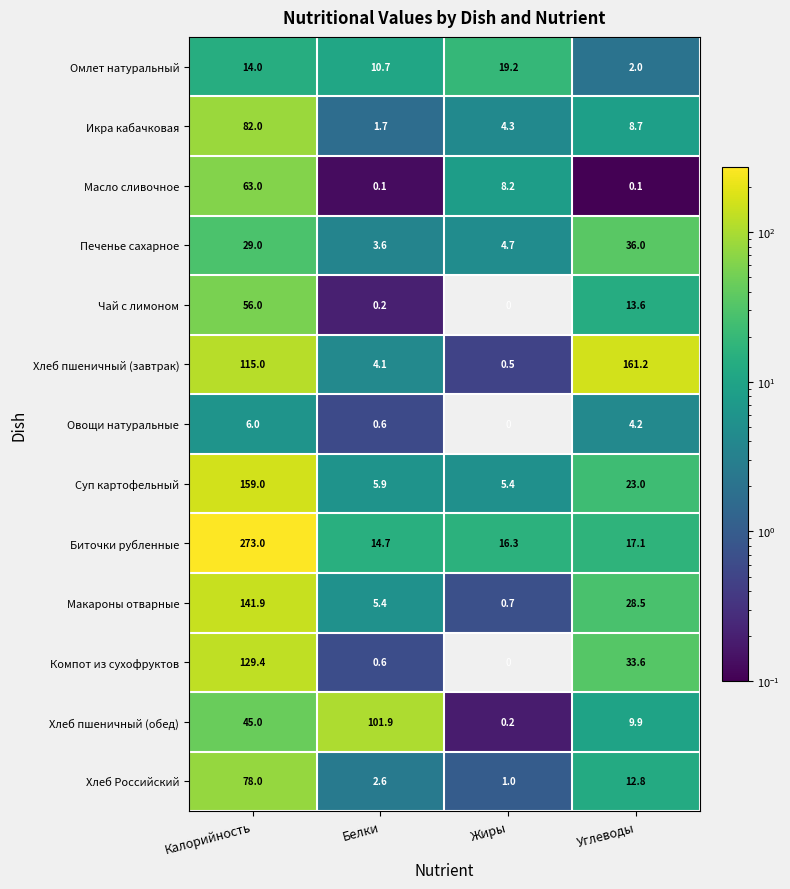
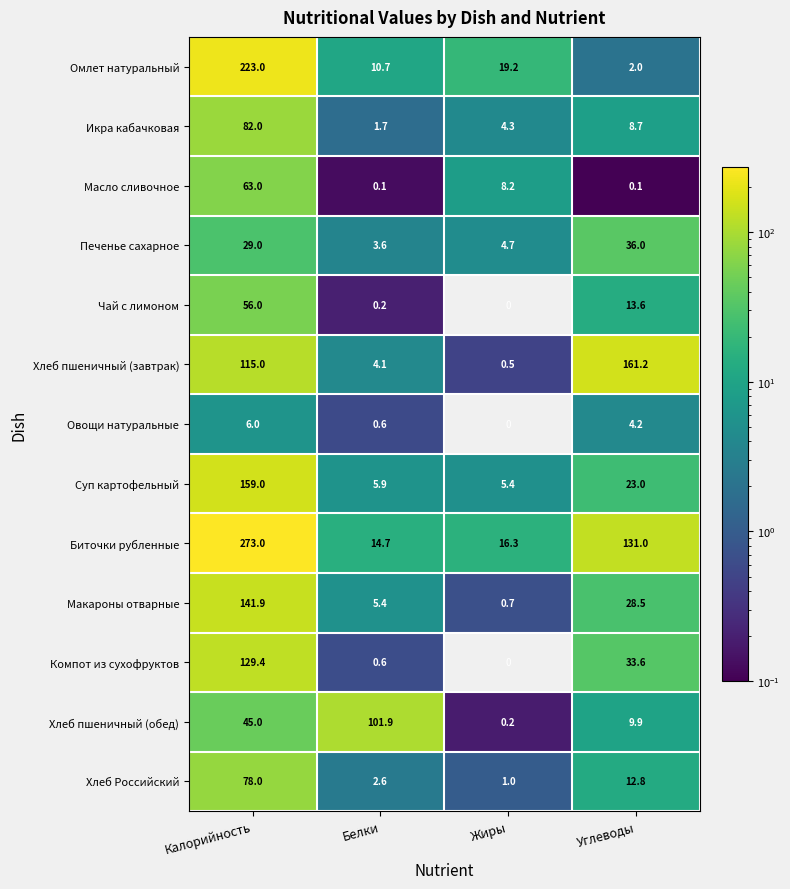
  {
    "Омлет натуральный": {
-     "Калорийность": 14.0,
+     "Калорийность": 223.0,
      "Белки": 10.7,
      "Жиры": 19.2,
      "Углеводы": 2.0
    },
    "Икра кабачковая": {
      "Калорийность": 82.0,
      "Белки": 1.7,
      "Жиры": 4.3,
      "Углеводы": 8.7
    },
    "Масло сливочное": {
      "Калорийность": 63.0,
      "Белки": 0.1,
      "Жиры": 8.2,
      "Углеводы": 0.1
    },
    "Печенье сахарное": {
      "Калорийность": 29.0,
      "Белки": 3.6,
      "Жиры": 4.7,
      "Углеводы": 36.0
    },
    "Чай с лимоном": {
      "Калорийность": 56.0,
      "Белки": 0.2,
      "Углеводы": 13.6
    },
    "Хлеб пшеничный (завтрак)": {
      "Калорийность": 115.0,
      "Белки": 4.1,
      "Жиры": 0.5,
      "Углеводы": 161.2
    },
    "Овощи натуральные": {
      "Калорийность": 6.0,
      "Белки": 0.6,
      "Углеводы": 4.2
    },
    "Суп картофельный": {
      "Калорийность": 159.0,
      "Белки": 5.9,
      "Жиры": 5.4,
      "Углеводы": 23.0
    },
    "Биточки рубленные": {
      "Калорийность": 273.0,
      "Белки": 14.7,
      "Жиры": 16.3,
-     "Углеводы": 17.1
+     "Углеводы": 131.0
    },
    "Макароны отварные": {
      "Калорийность": 141.9,
      "Белки": 5.4,
      "Жиры": 0.7,
      "Углеводы": 28.5
    },
    "Компот из сухофруктов": {
      "Калорийность": 129.4,
      "Белки": 0.6,
      "Углеводы": 33.6
    },
    "Хлеб пшеничный (обед)": {
      "Калорийность": 45.0,
      "Белки": 101.9,
      "Жиры": 0.2,
      "Углеводы": 9.9
    },
    "Хлеб Российский": {
      "Калорийность": 78.0,
      "Белки": 2.6,
      "Жиры": 1.0,
      "Углеводы": 12.8
    }
  }
